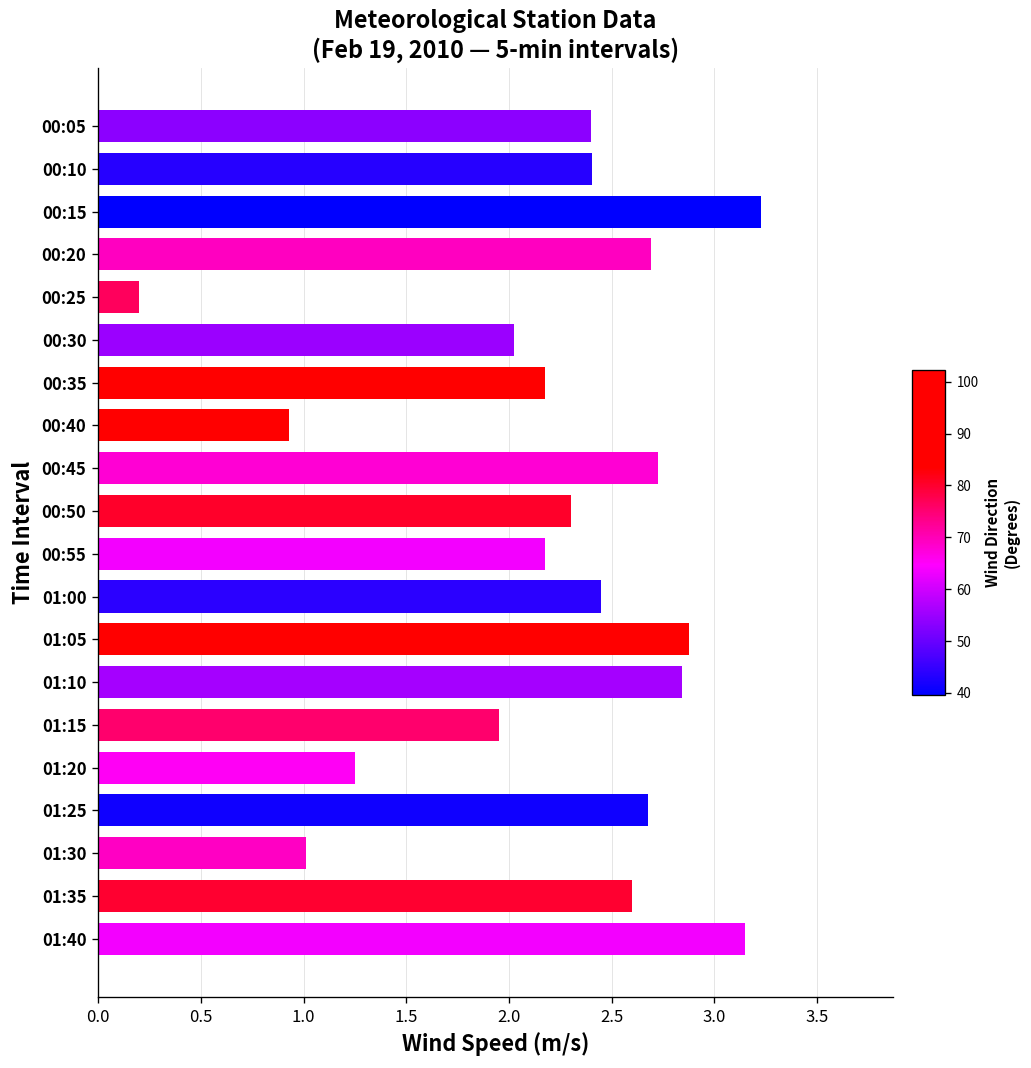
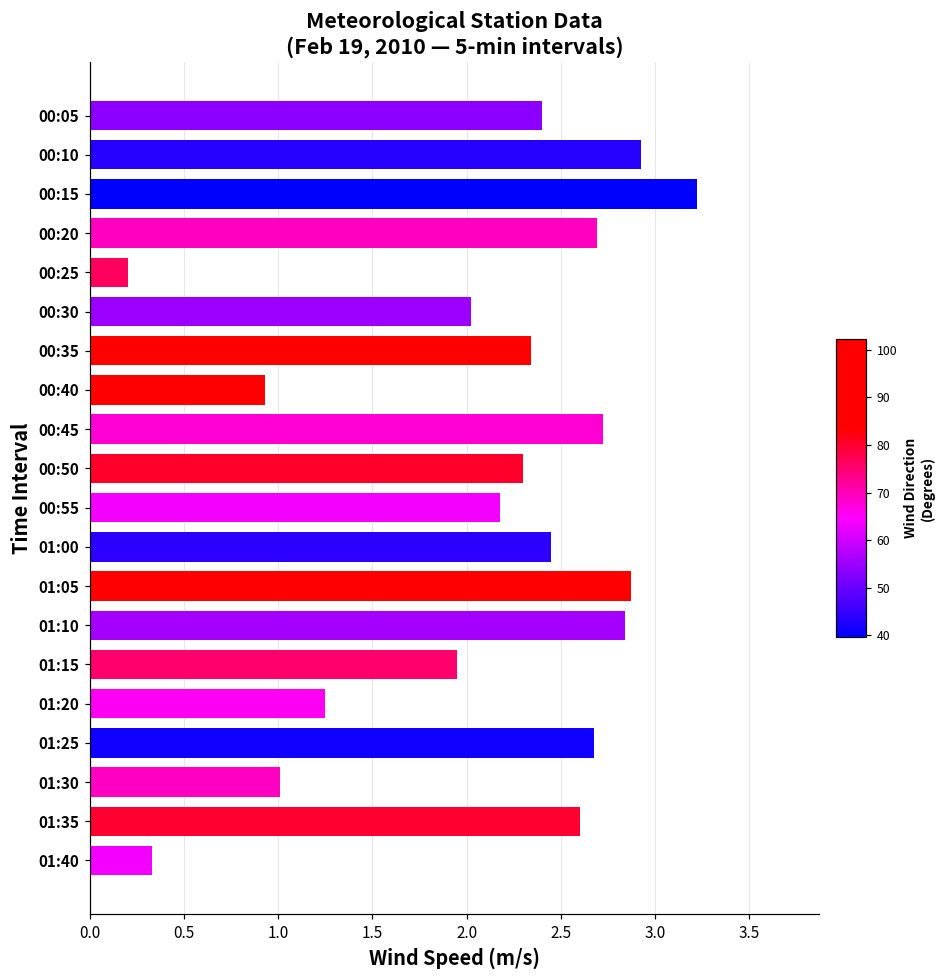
  {
    "00:05": 2.40,
-   "00:10": 2.41,
+   "00:10": 2.93,
    "00:15": 3.23,
    "00:20": 2.69,
    "00:25": 0.20,
    "00:30": 2.03,
-   "00:35": 2.18,
+   "00:35": 2.34,
    "00:40": 0.93,
    "00:45": 2.73,
    "00:50": 2.30,
    "00:55": 2.18,
    "01:00": 2.45,
    "01:05": 2.88,
    "01:10": 2.84,
    "01:15": 1.95,
    "01:20": 1.25,
    "01:25": 2.68,
    "01:30": 1.01,
    "01:35": 2.60,
-   "01:40": 3.15
+   "01:40": 0.33
  }
